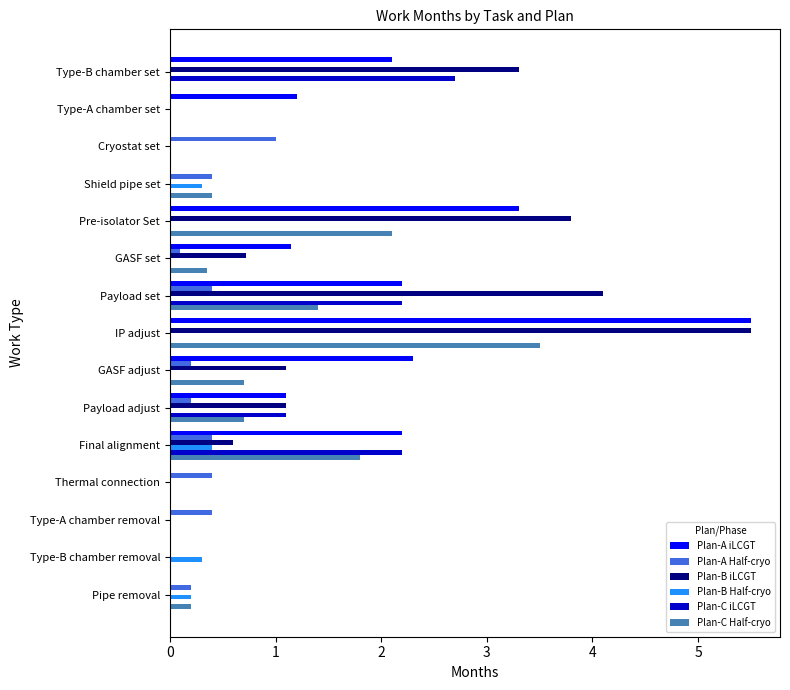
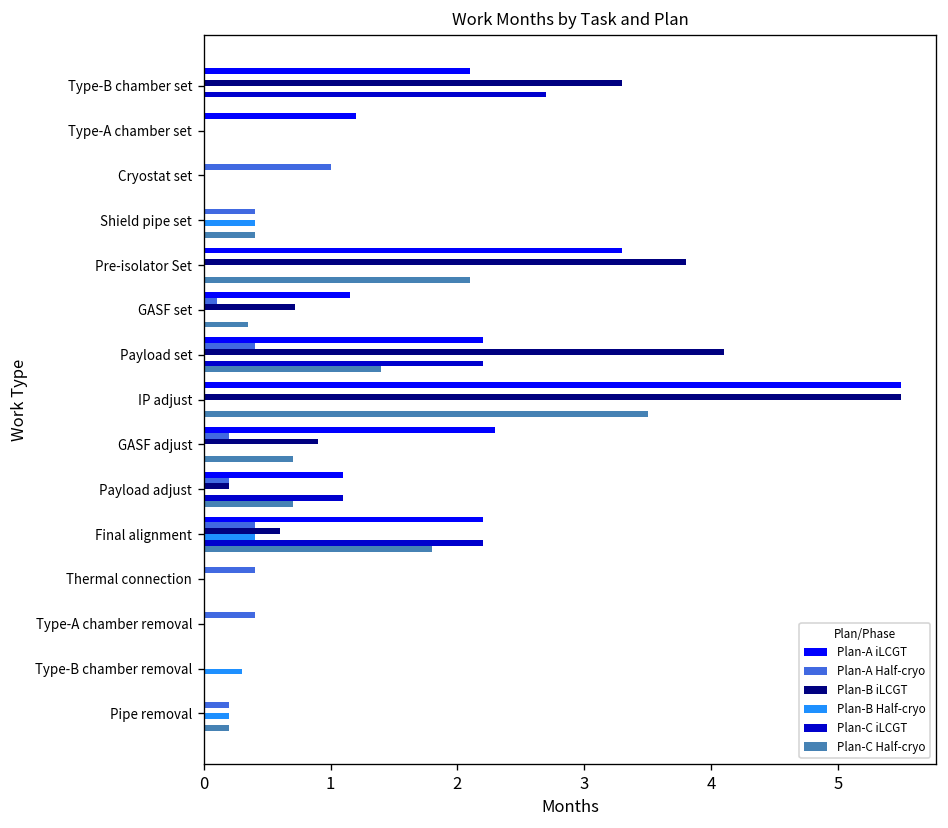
  {
    "Plan-B iLCGT": {
      "Type-B chamber set": 3.3,
      "Type-A chamber set": 0.0,
      "Cryostat set": 0.0,
      "Shield pipe set": 0.0,
      "Pre-isolator Set": 3.8,
      "GASF set": 0.7,
      "Payload set": 4.1,
      "IP adjust": 5.5,
-     "GASF adjust": 1.1,
-     "Payload adjust": 1.1,
+     "GASF adjust": 0.9,
+     "Payload adjust": 0.2,
      "Final alignment": 0.6,
      "Thermal connection": 0.0,
      "Type-A chamber removal": 0.0,
      "Type-B chamber removal": 0.0,
      "Pipe removal": 0.0
    },
    "Plan-B Half-cryo": {
      "Type-B chamber set": 0.0,
      "Type-A chamber set": 0.0,
      "Cryostat set": 0.0,
-     "Shield pipe set": 0.3,
+     "Shield pipe set": 0.4,
      "Pre-isolator Set": 0.0,
      "GASF set": 0.0,
      "Payload set": 0.0,
      "IP adjust": 0.0,
      "GASF adjust": 0.0,
      "Payload adjust": 0.0,
      "Final alignment": 0.4,
      "Thermal connection": 0.0,
      "Type-A chamber removal": 0.0,
      "Type-B chamber removal": 0.3,
      "Pipe removal": 0.2
    }
  }
